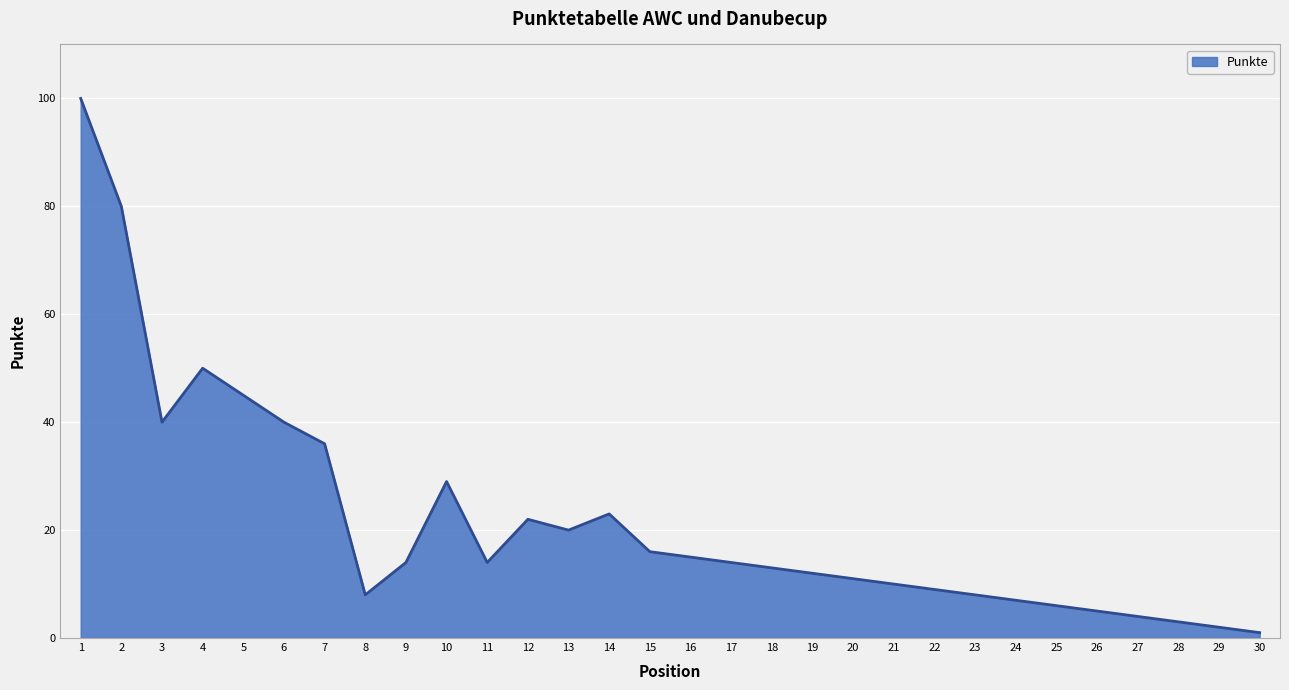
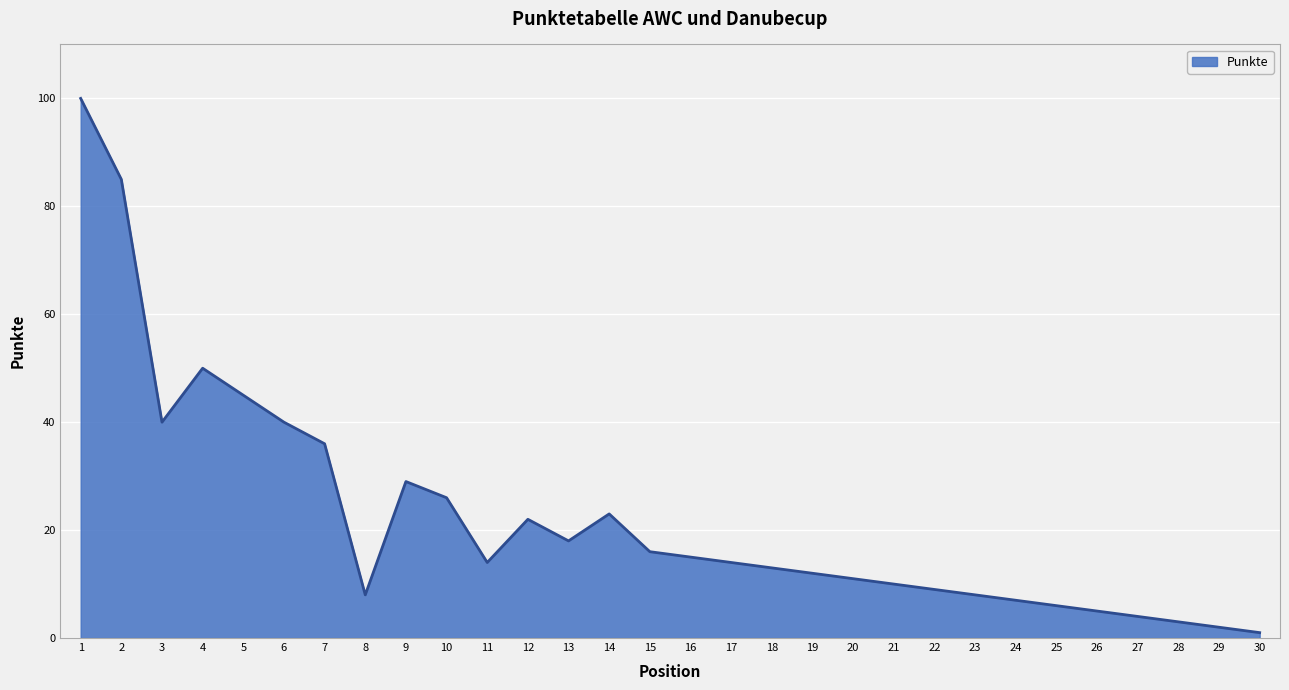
  {
    "1": 100,
-   "2": 80,
+   "2": 85,
    "3": 40,
    "4": 50,
    "5": 45,
    "6": 40,
    "7": 36,
    "8": 8,
-   "9": 14,
-   "10": 29,
+   "9": 29,
+   "10": 26,
    "11": 14,
    "12": 22,
-   "13": 20,
+   "13": 18,
    "14": 23,
    "15": 16,
    "16": 15,
    "17": 14,
    "18": 13,
    "19": 12,
    "20": 11,
    "21": 10,
    "22": 9,
    "23": 8,
    "24": 7,
    "25": 6,
    "26": 5,
    "27": 4,
    "28": 3,
    "29": 2,
    "30": 1
  }
